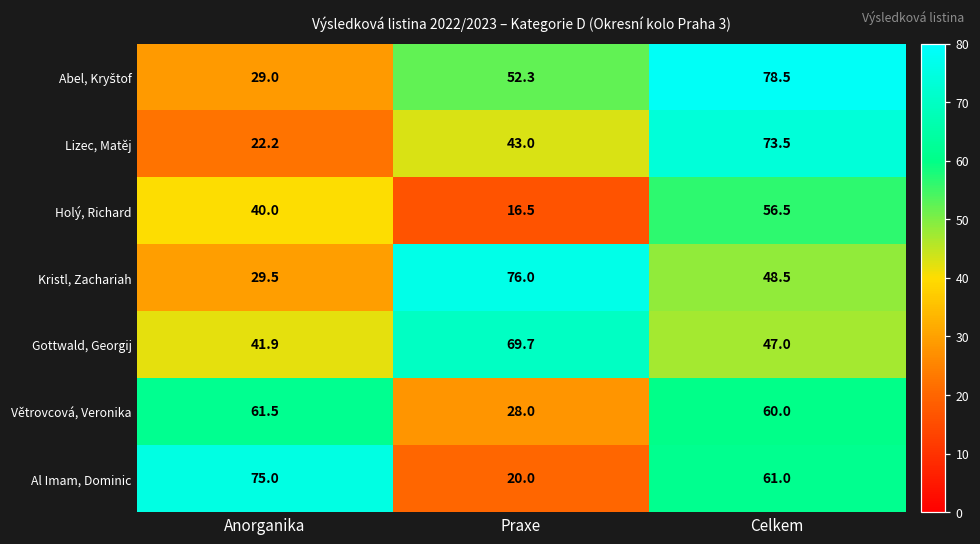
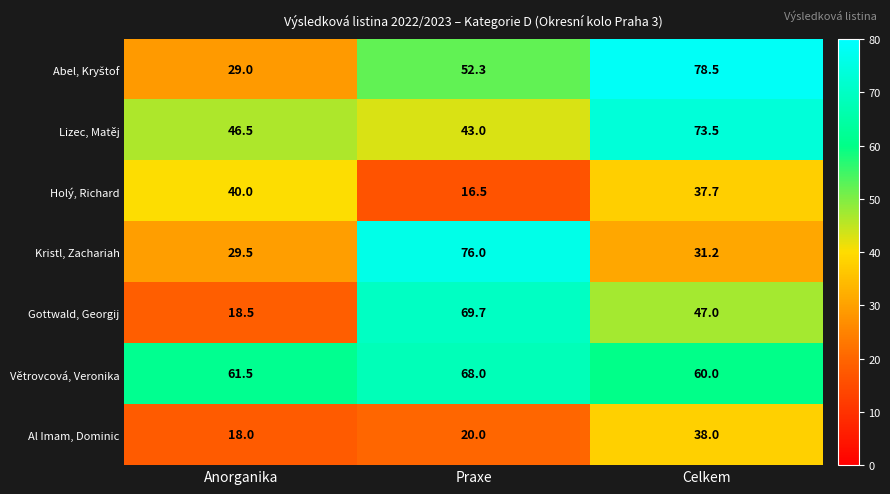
  {
    "Abel, Kryštof": {
      "Anorganika": 29.0,
      "Praxe": 52.3,
      "Celkem": 78.5
    },
    "Lizec, Matěj": {
-     "Anorganika": 22.2,
+     "Anorganika": 46.5,
      "Praxe": 43.0,
      "Celkem": 73.5
    },
    "Holý, Richard": {
      "Anorganika": 40.0,
      "Praxe": 16.5,
-     "Celkem": 56.5
+     "Celkem": 37.7
    },
    "Kristl, Zachariah": {
      "Anorganika": 29.5,
      "Praxe": 76.0,
-     "Celkem": 48.5
+     "Celkem": 31.2
    },
    "Gottwald, Georgij": {
-     "Anorganika": 41.9,
+     "Anorganika": 18.5,
      "Praxe": 69.7,
      "Celkem": 47.0
    },
    "Větrovcová, Veronika": {
      "Anorganika": 61.5,
-     "Praxe": 28.0,
+     "Praxe": 68.0,
      "Celkem": 60.0
    },
    "Al Imam, Dominic": {
-     "Anorganika": 75.0,
+     "Anorganika": 18.0,
      "Praxe": 20.0,
-     "Celkem": 61.0
+     "Celkem": 38.0
    }
  }
